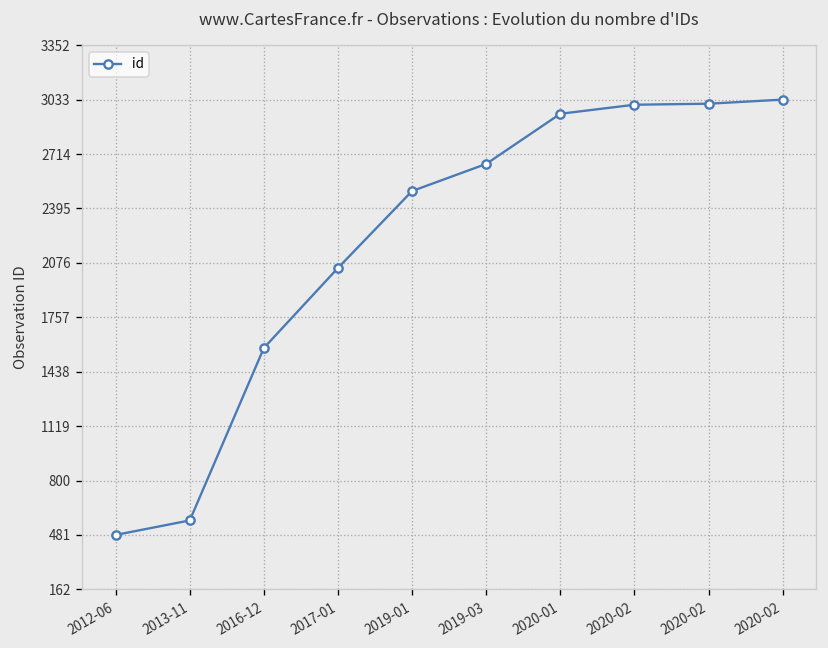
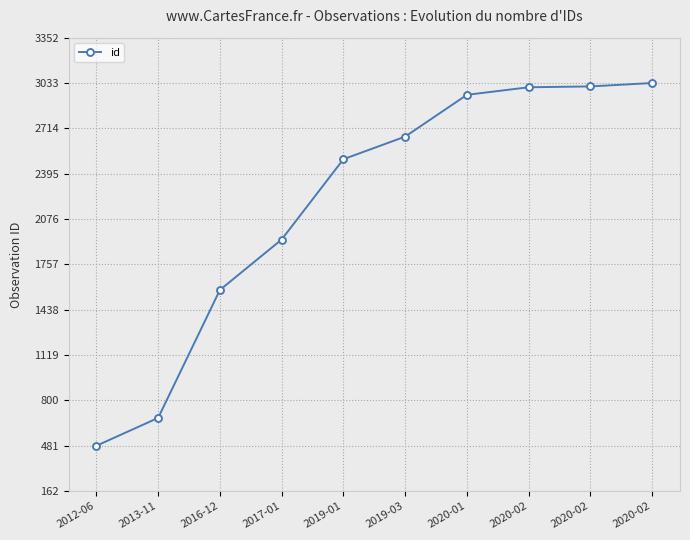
  {
    "2012-06": 480,
-   "2013-11": 570,
+   "2013-11": 680,
    "2016-12": 1580,
-   "2017-01": 2050,
+   "2017-01": 1930,
    "2019-01": 2500,
    "2019-03": 2660,
    "2020-01": 2950
  }
